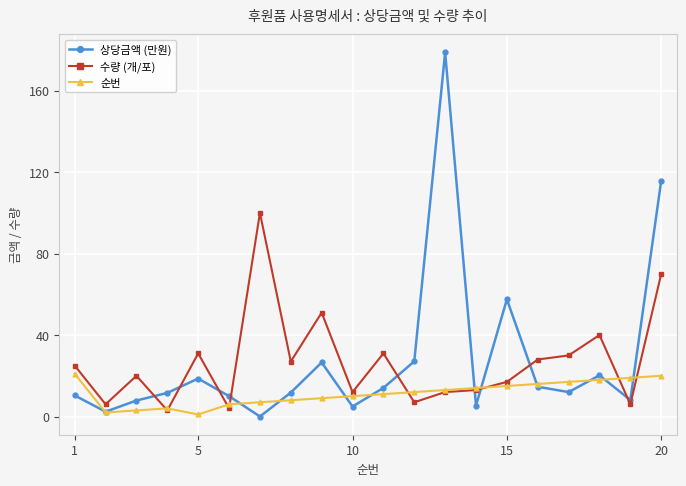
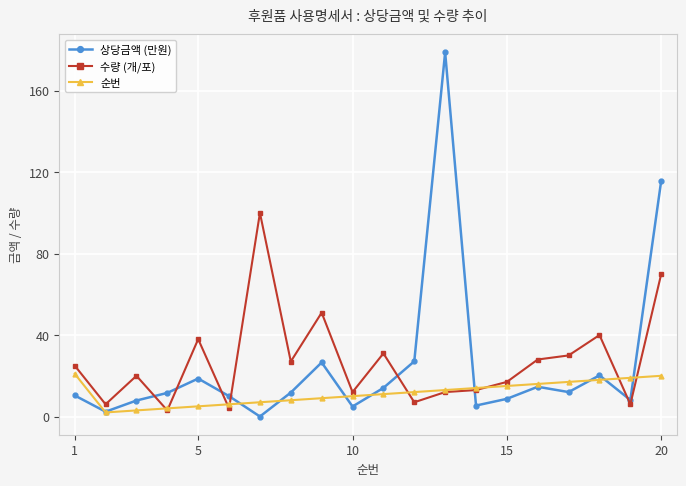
  {
    "상당금액 (만원)": {
      "1": 10,
      "5": 19,
      "10": 5,
-     "15": 58,
+     "15": 9,
      "20": 116
    },
    "수량 (개/포)": {
      "1": 25,
-     "5": 31,
+     "5": 38,
      "10": 12,
      "15": 17,
      "20": 70
    },
    "순번": {
      "1": 21,
-     "5": 1,
+     "5": 5,
      "10": 10,
      "15": 15,
      "20": 20
    }
  }
